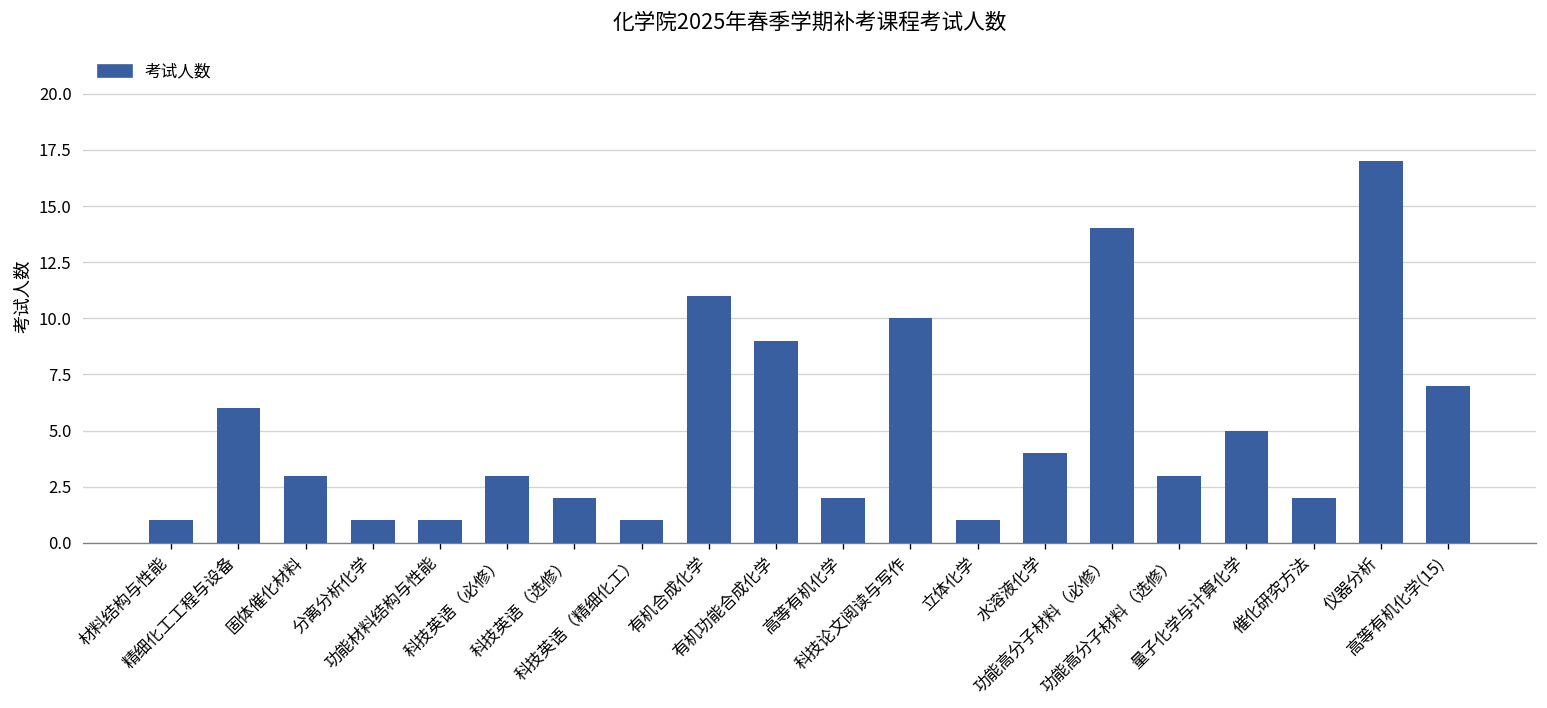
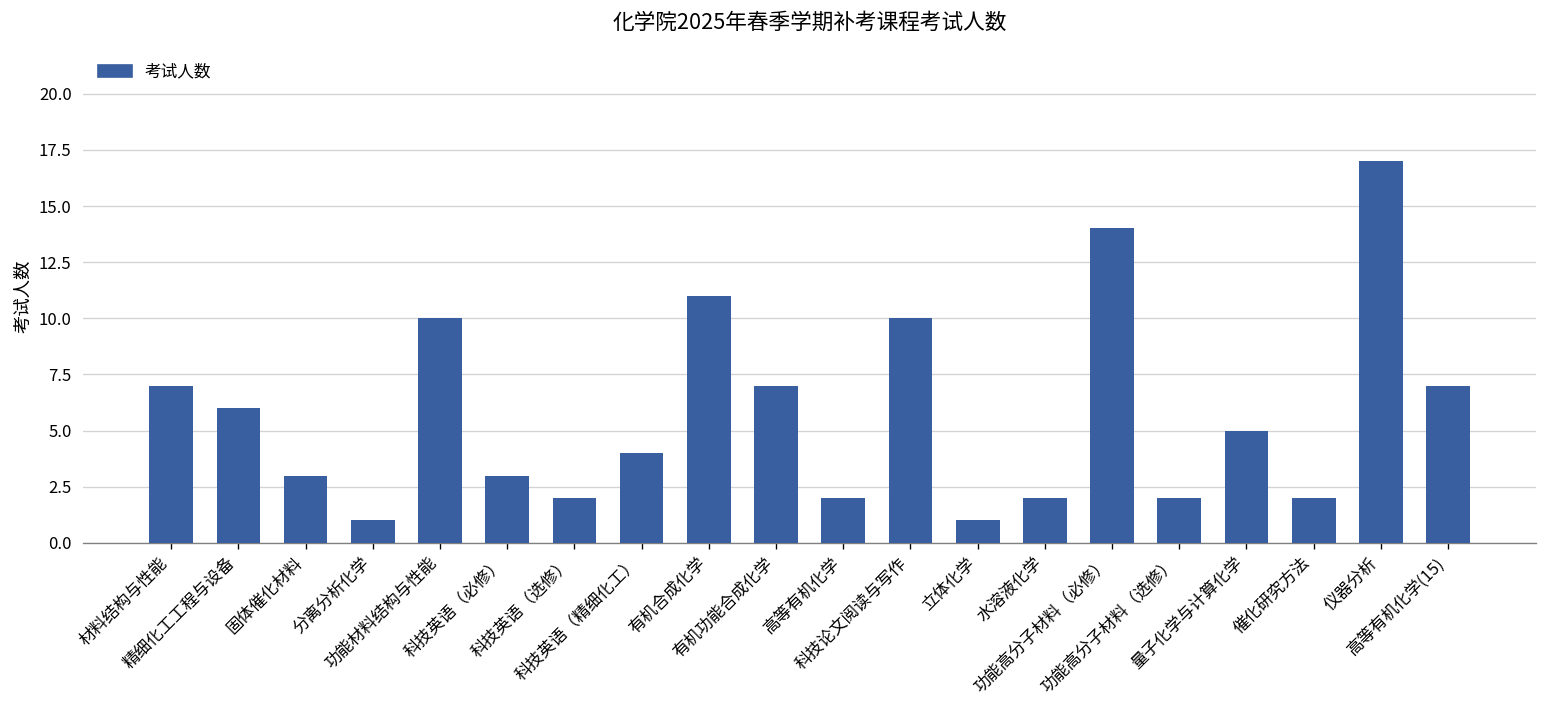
  {
-   "材料结构与性能": 1,
+   "材料结构与性能": 7,
    "精细化工工程与设备": 6,
    "固体催化材料": 3,
    "分离分析化学": 1,
-   "功能材料结构与性能": 1,
+   "功能材料结构与性能": 10,
    "科技英语（必修）": 3,
    "科技英语（选修）": 2,
-   "科技英语（精细化工）": 1,
+   "科技英语（精细化工）": 4,
    "有机合成化学": 11,
-   "有机功能合成化学": 9,
+   "有机功能合成化学": 7,
    "高等有机化学": 2,
    "科技论文阅读与写作": 10,
    "立体化学": 1,
-   "水溶液化学": 4,
+   "水溶液化学": 2,
    "功能高分子材料（必修）": 14,
-   "功能高分子材料（选修）": 3,
+   "功能高分子材料（选修）": 2,
    "量子化学与计算化学": 5,
    "催化研究方法": 2,
    "仪器分析": 17,
    "高等有机化学(15)": 7
  }
